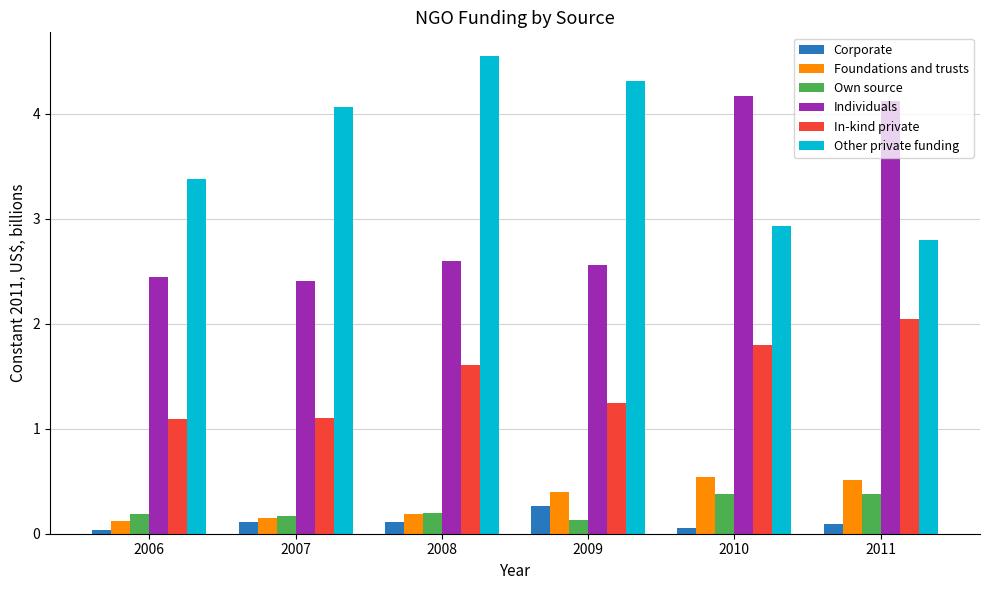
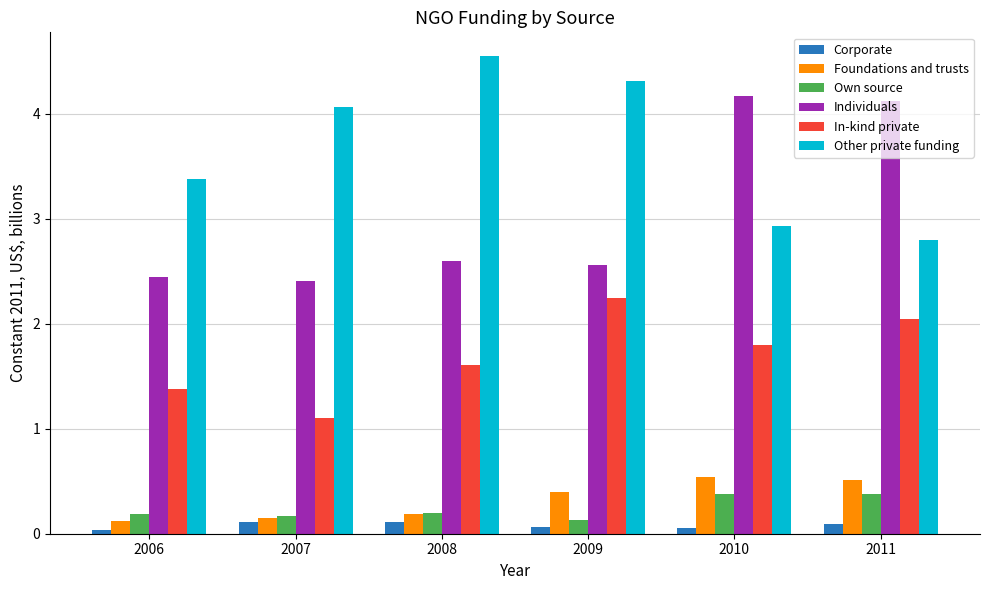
  {
    "Corporate": {
      "2006": 0.04,
      "2007": 0.11,
      "2008": 0.11,
-     "2009": 0.26,
+     "2009": 0.06,
      "2010": 0.05,
      "2011": 0.09
    },
    "Foundations and trusts": {
      "2006": 0.12,
      "2007": 0.15,
      "2008": 0.19,
      "2009": 0.40,
      "2010": 0.54,
      "2011": 0.51
    },
    "Own source": {
      "2006": 0.19,
      "2007": 0.17,
      "2008": 0.20,
      "2009": 0.13,
      "2010": 0.38,
      "2011": 0.38
    },
    "Individuals": {
      "2006": 2.45,
      "2007": 2.41,
      "2008": 2.60,
      "2009": 2.56,
      "2010": 4.17
    },
    "In-kind private": {
-     "2006": 1.09,
+     "2006": 1.38,
      "2007": 1.10,
      "2008": 1.61,
-     "2009": 1.25,
+     "2009": 2.25,
      "2010": 1.80,
      "2011": 2.05
    },
    "Other private funding": {
      "2006": 3.38,
      "2007": 4.07,
      "2008": 4.55,
      "2009": 4.31,
      "2010": 2.93,
      "2011": 2.80
    }
  }
